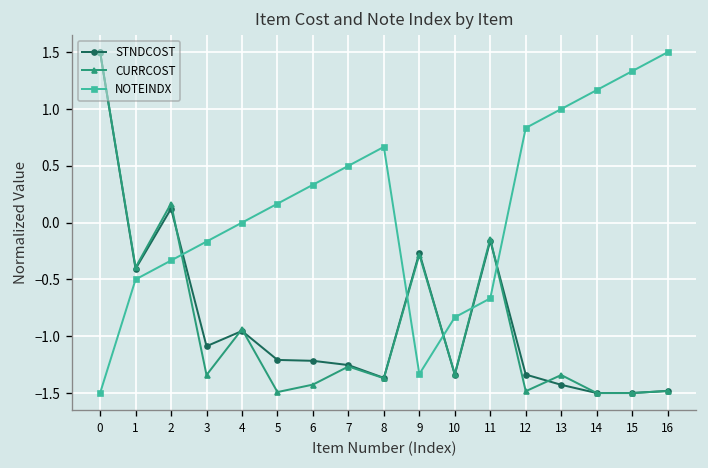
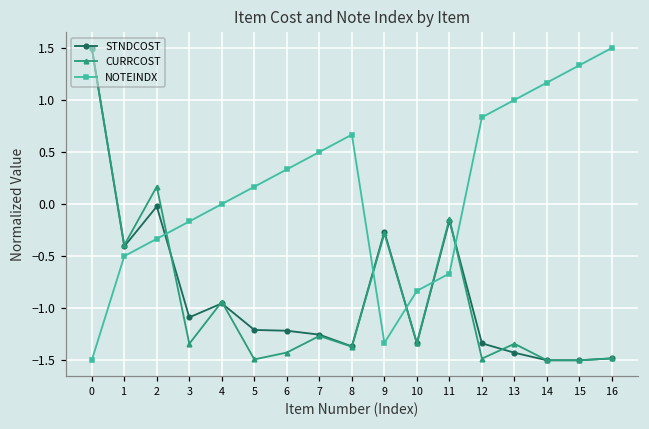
  {
    "STNDCOST": {
-     "2": 0.1,
+     "2": 0.0,
      "3": -1.1,
      "5": -1.2,
      "6": -1.2,
      "12": -1.3,
      "13": -1.4
    }
  }
